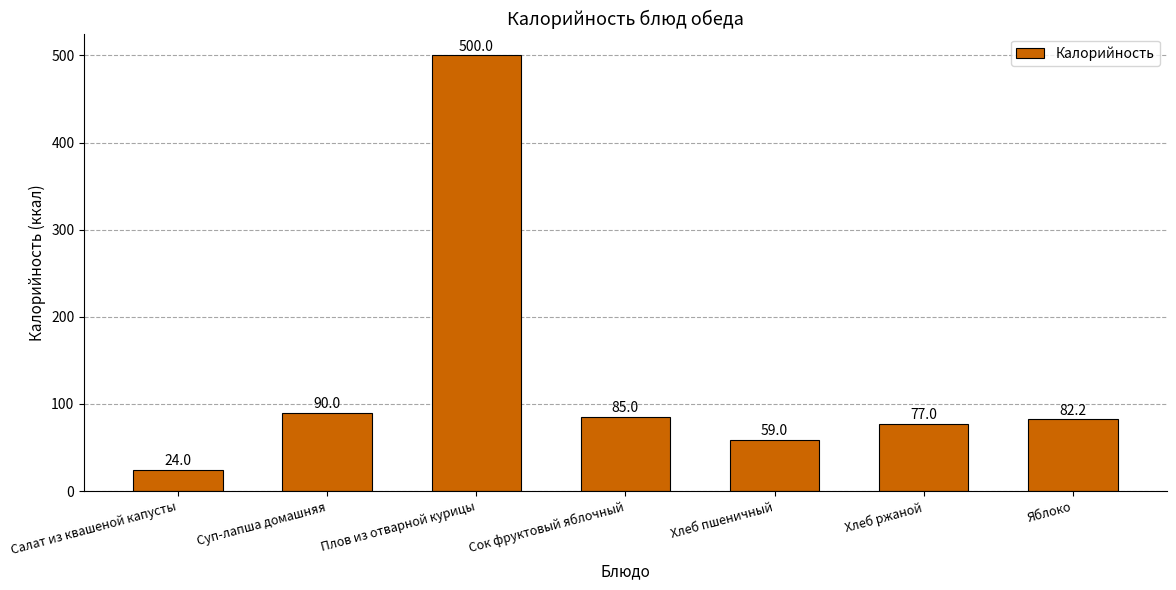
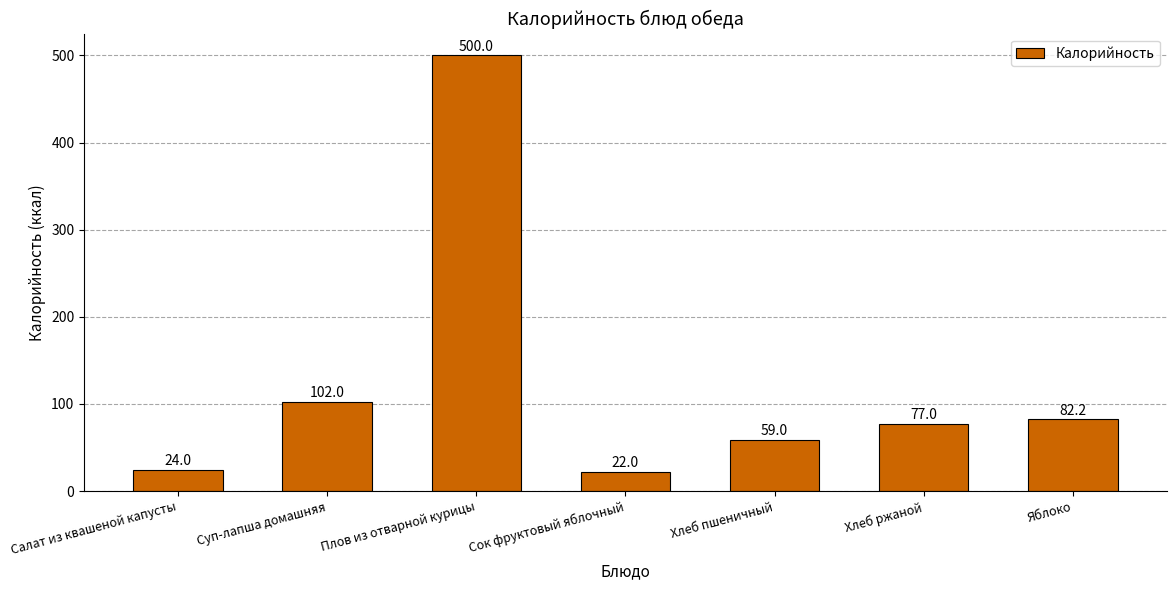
  {
    "Салат из квашеной капусты": 24.0,
-   "Суп-лапша домашняя": 90.0,
+   "Суп-лапша домашняя": 102.0,
    "Плов из отварной курицы": 500.0,
-   "Сок фруктовый яблочный": 85.0,
+   "Сок фруктовый яблочный": 22.0,
    "Хлеб пшеничный": 59.0,
    "Хлеб ржаной": 77.0,
    "Яблоко": 82.2
  }
